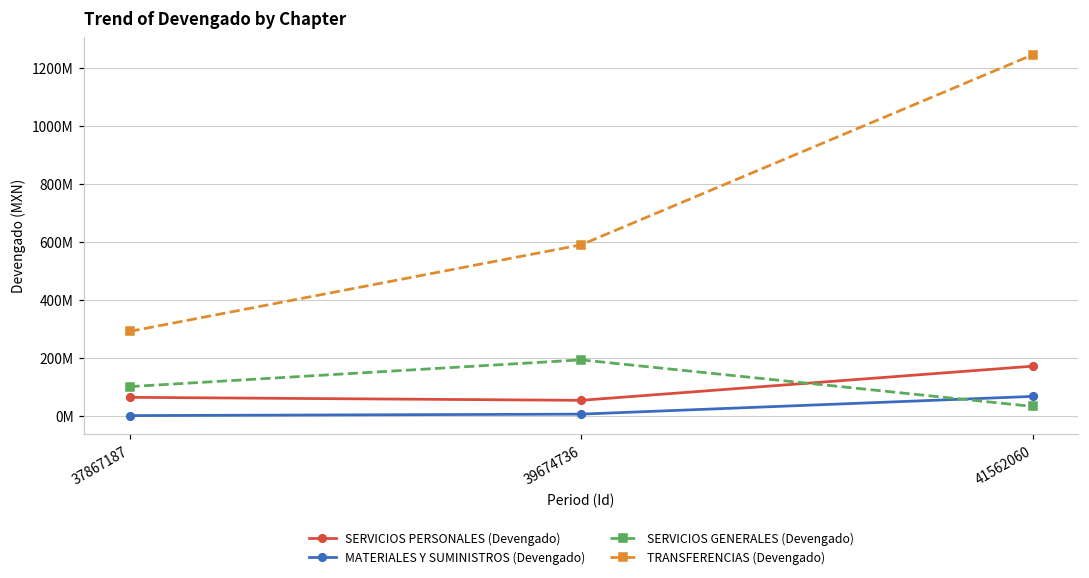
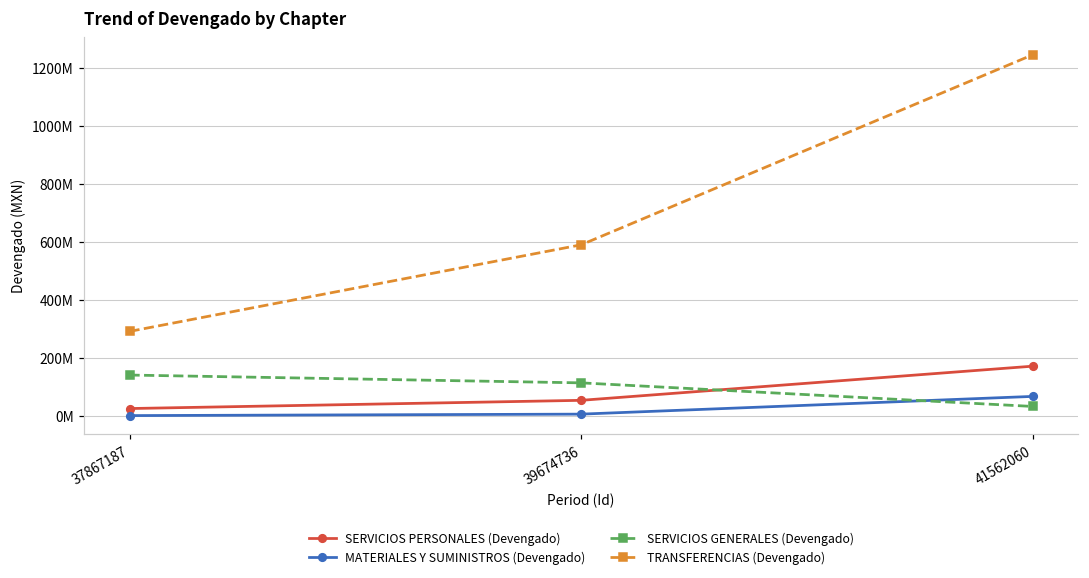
  {
    "SERVICIOS PERSONALES (Devengado)": {
-     "37867187": 60000000,
+     "37867187": 30000000,
      "39674736": 50000000,
      "41562060": 170000000
    },
    "MATERIALES Y SUMINISTROS (Devengado)": {
      "37867187": 0,
      "39674736": 10000000,
      "41562060": 70000000
    },
    "SERVICIOS GENERALES (Devengado)": {
-     "37867187": 100000000,
-     "39674736": 190000000,
+     "37867187": 140000000,
+     "39674736": 110000000,
      "41562060": 30000000
    },
    "TRANSFERENCIAS (Devengado)": {
      "37867187": 290000000,
      "39674736": 590000000,
      "41562060": 1250000000
    }
  }
